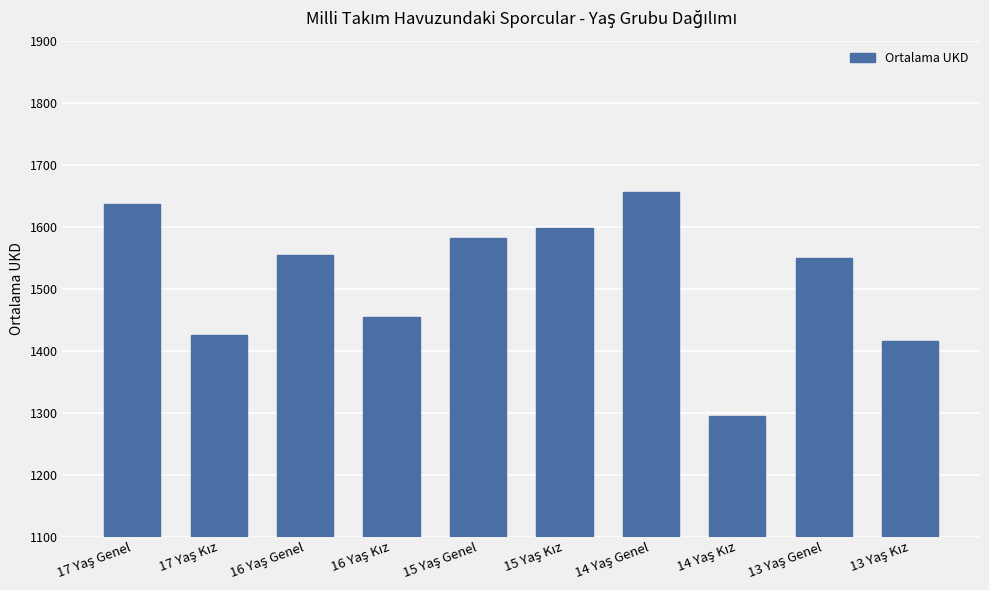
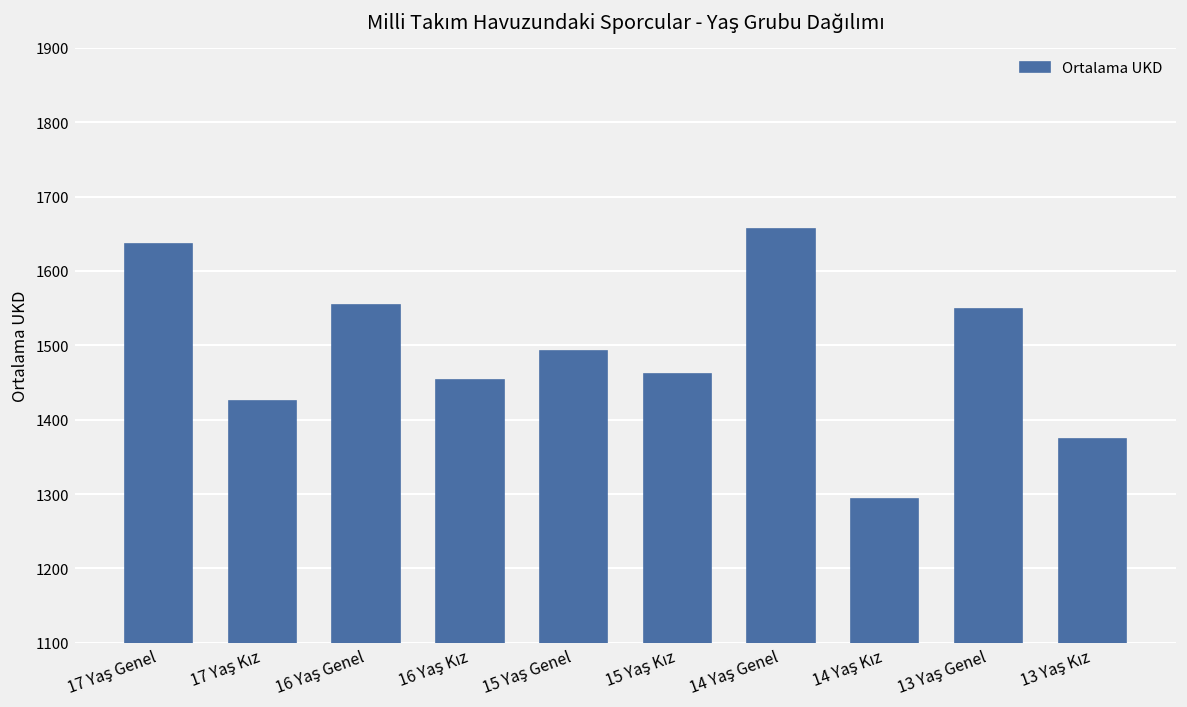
  {
    "17 Yaş Genel": 1640,
    "17 Yaş Kız": 1430,
    "16 Yaş Genel": 1550,
    "16 Yaş Kız": 1450,
-   "15 Yaş Genel": 1580,
-   "15 Yaş Kız": 1600,
+   "15 Yaş Genel": 1490,
+   "15 Yaş Kız": 1460,
    "14 Yaş Genel": 1660,
    "14 Yaş Kız": 1290,
    "13 Yaş Genel": 1550,
-   "13 Yaş Kız": 1420
+   "13 Yaş Kız": 1370
  }
